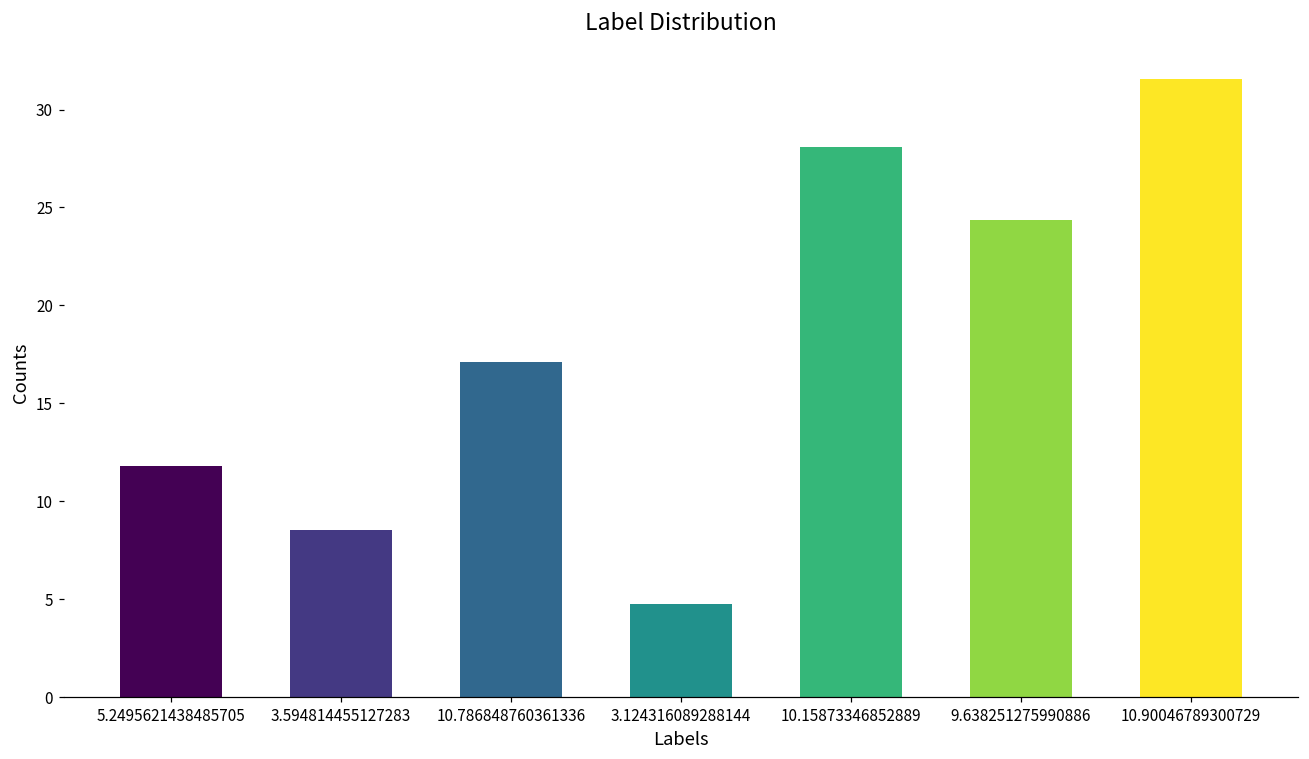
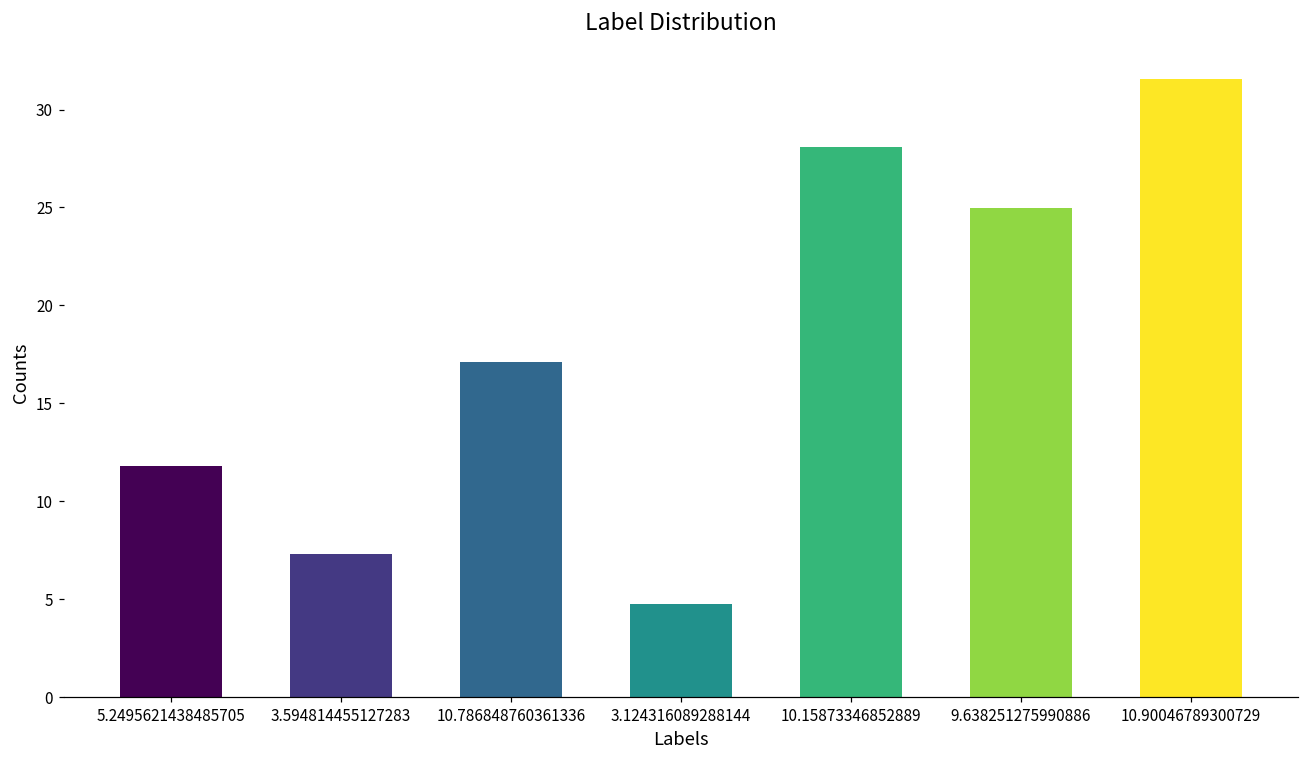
  {
    "5.2495621438485705": 11.8,
-   "3.594814455127283": 8.5,
+   "3.594814455127283": 7.3,
    "10.786848760361336": 17.1,
    "3.124316089288144": 4.7,
    "10.15873346852889": 28.1,
-   "9.638251275990886": 24.3,
+   "9.638251275990886": 25.0,
    "10.90046789300729": 31.6
  }
